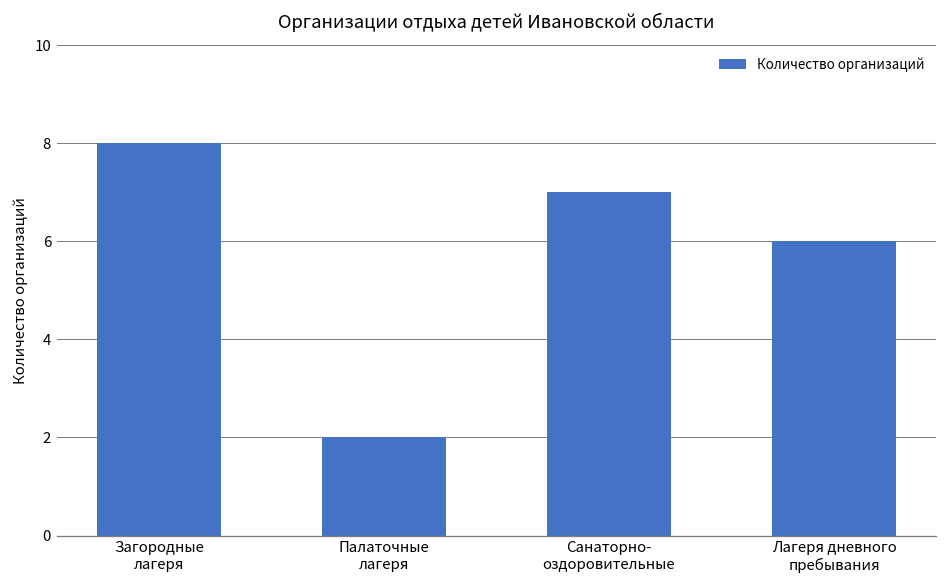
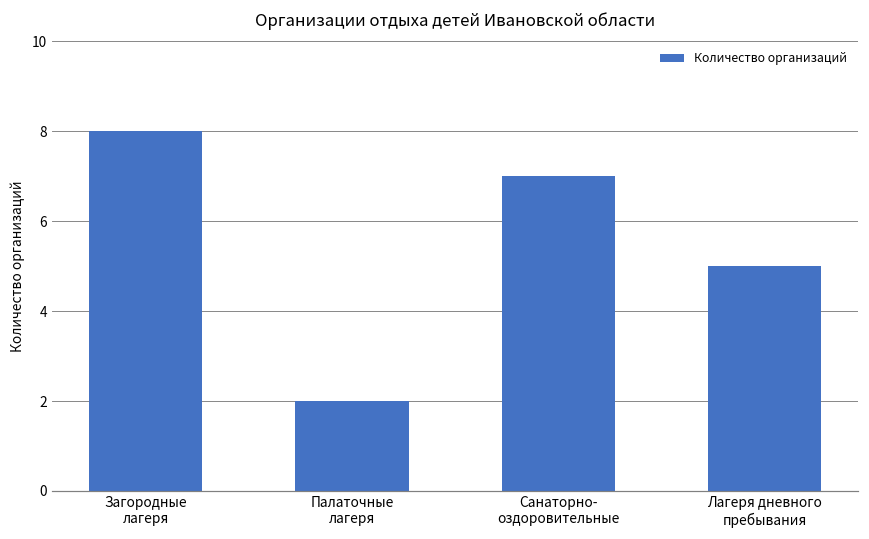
  {
    "Загородные лагеря": 8,
    "Палаточные лагеря": 2,
    "Санаторно- оздоровительные": 7,
-   "Лагеря дневного пребывания": 6
+   "Лагеря дневного пребывания": 5
  }
